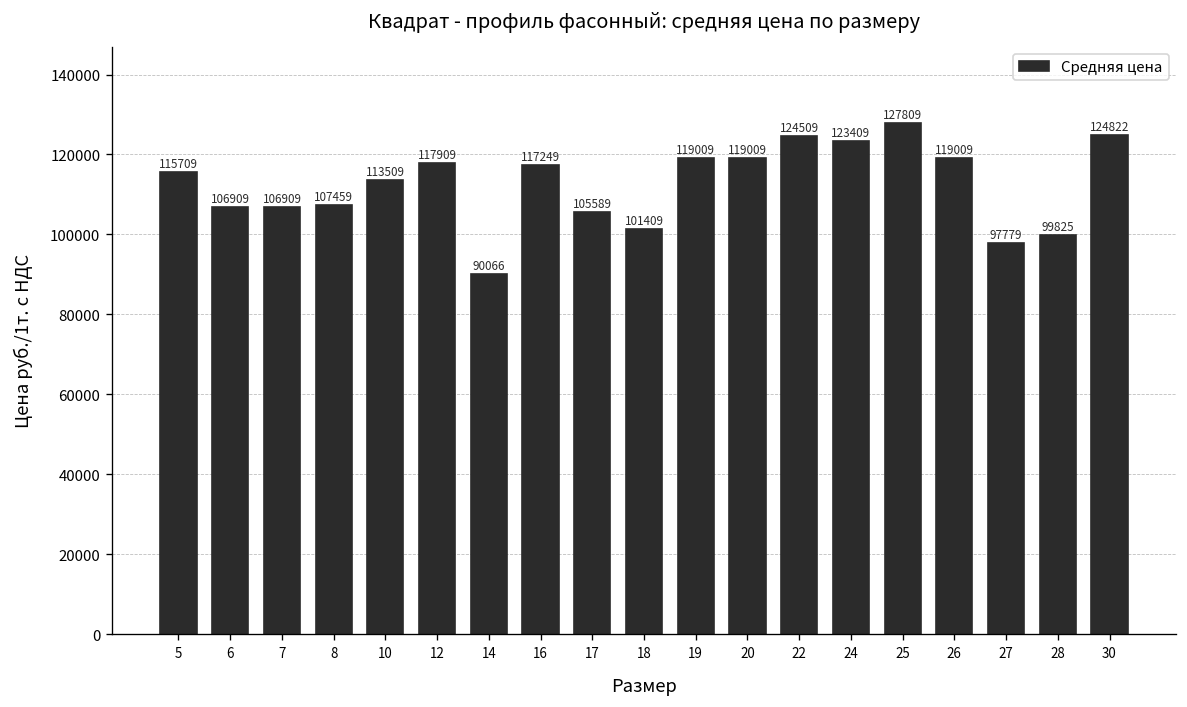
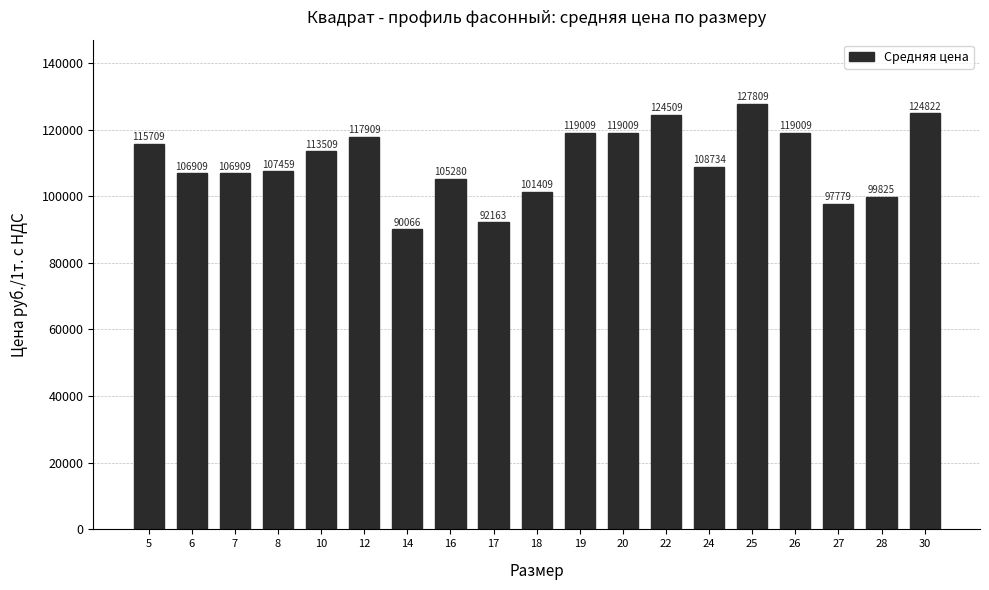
  {
    "5": 115709,
    "6": 106909,
    "7": 106909,
    "8": 107459,
    "10": 113509,
    "12": 117909,
    "14": 90066,
-   "16": 117249,
-   "17": 105589,
+   "16": 105280,
+   "17": 92163,
    "18": 101409,
    "19": 119009,
    "20": 119009,
    "22": 124509,
-   "24": 123409,
+   "24": 108734,
    "25": 127809,
    "26": 119009,
    "27": 97779,
    "28": 99825,
    "30": 124822
  }
